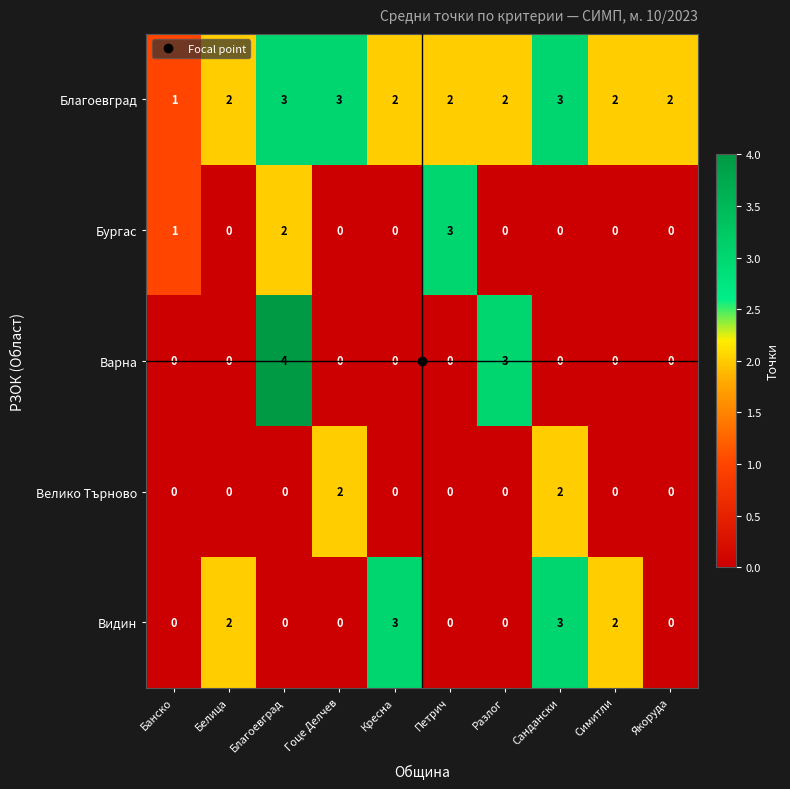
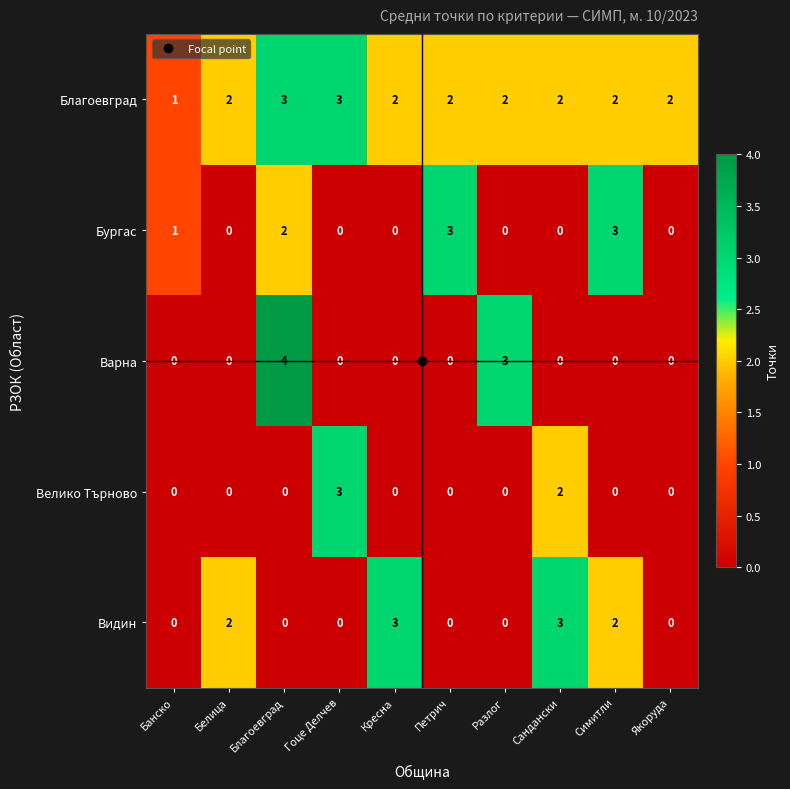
  {
    "Благоевград": {
      "Банско": 1,
      "Белица": 2,
      "Благоевград": 3,
      "Гоце Делчев": 3,
      "Кресна": 2,
      "Петрич": 2,
      "Разлог": 2,
-     "Сандански": 3,
+     "Сандански": 2,
      "Симитли": 2,
      "Якоруда": 2
    },
    "Бургас": {
      "Банско": 1,
      "Белица": 0,
      "Благоевград": 2,
      "Гоце Делчев": 0,
      "Кресна": 0,
      "Петрич": 3,
      "Разлог": 0,
      "Сандански": 0,
-     "Симитли": 0,
+     "Симитли": 3,
      "Якоруда": 0
    },
    "Варна": {
      "Банско": 0,
      "Белица": 0,
      "Благоевград": 4,
      "Гоце Делчев": 0,
      "Кресна": 0,
      "Петрич": 0,
      "Разлог": 3,
      "Сандански": 0,
      "Симитли": 0,
      "Якоруда": 0
    },
    "Велико Търново": {
      "Банско": 0,
      "Белица": 0,
      "Благоевград": 0,
-     "Гоце Делчев": 2,
+     "Гоце Делчев": 3,
      "Кресна": 0,
      "Петрич": 0,
      "Разлог": 0,
      "Сандански": 2,
      "Симитли": 0,
      "Якоруда": 0
    },
    "Видин": {
      "Банско": 0,
      "Белица": 2,
      "Благоевград": 0,
      "Гоце Делчев": 0,
      "Кресна": 3,
      "Петрич": 0,
      "Разлог": 0,
      "Сандански": 3,
      "Симитли": 2,
      "Якоруда": 0
    }
  }
